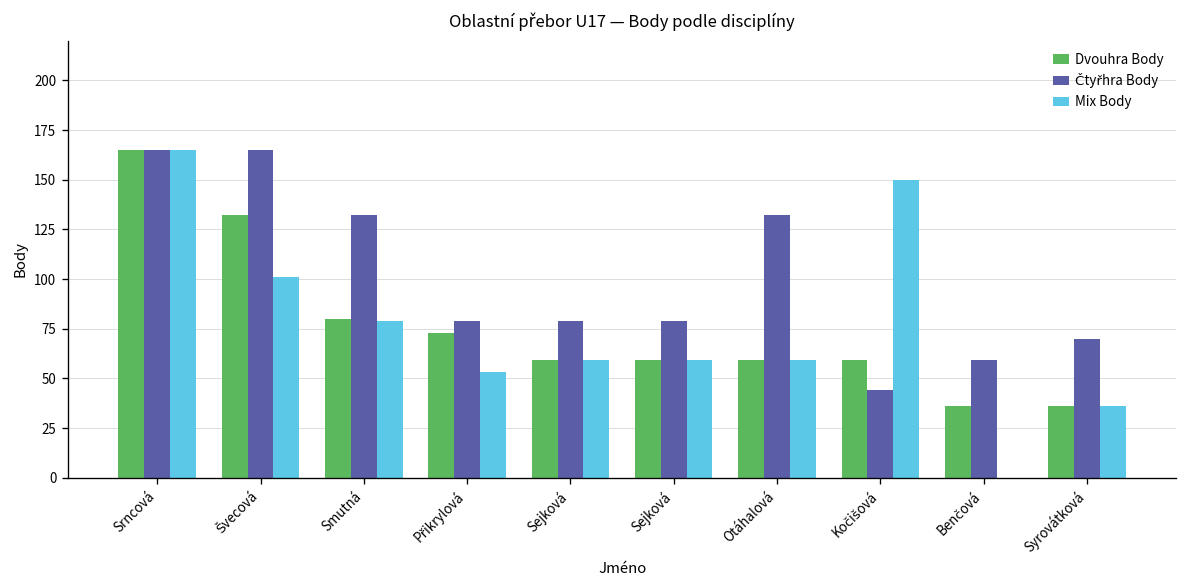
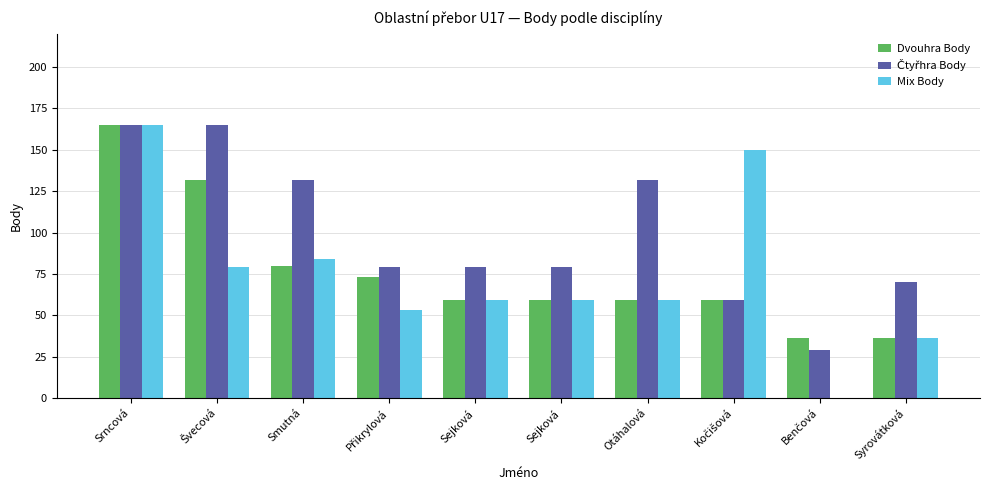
  {
    "Dvouhra Body": {
      "Srncová": 165,
      "Švecová": 132,
      "Smutná": 80,
      "Přikrylová": 73,
      "Otáhalová": 59,
      "Kočišová": 59,
      "Benčová": 36,
      "Syrovátková": 36
    },
    "Čtyřhra Body": {
      "Srncová": 165,
      "Švecová": 165,
      "Smutná": 132,
      "Přikrylová": 79,
      "Otáhalová": 132,
-     "Kočišová": 44,
-     "Benčová": 59,
+     "Kočišová": 59,
+     "Benčová": 29,
      "Syrovátková": 70
    },
    "Mix Body": {
      "Srncová": 165,
-     "Švecová": 101,
-     "Smutná": 79,
+     "Švecová": 79,
+     "Smutná": 84,
      "Přikrylová": 53,
      "Otáhalová": 59,
      "Kočišová": 150,
      "Benčová": 0,
      "Syrovátková": 36
    }
  }
